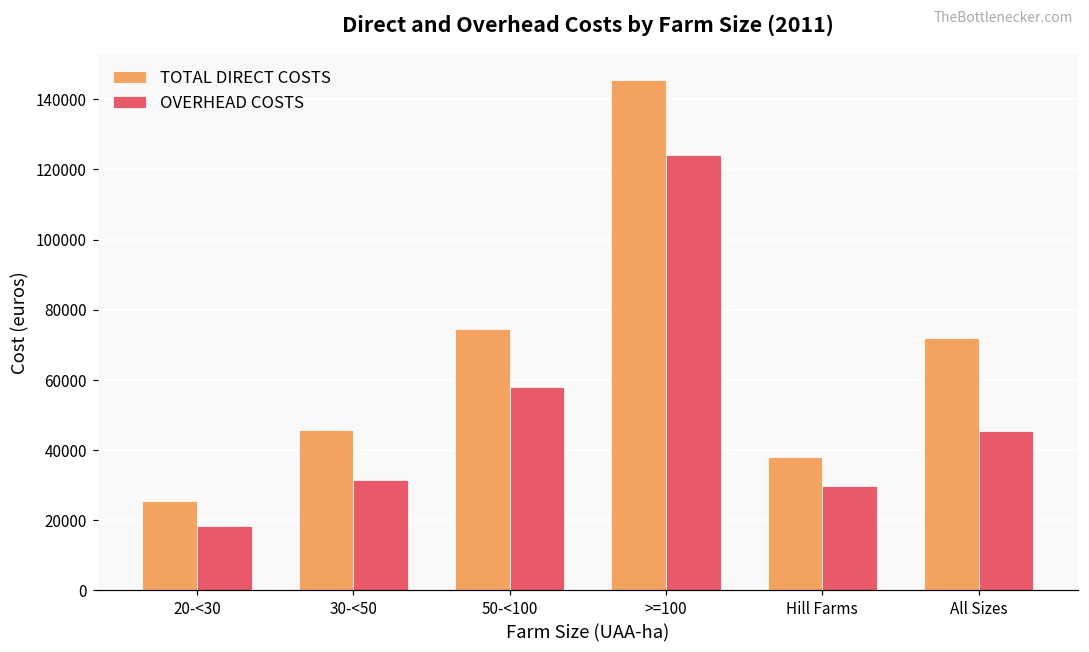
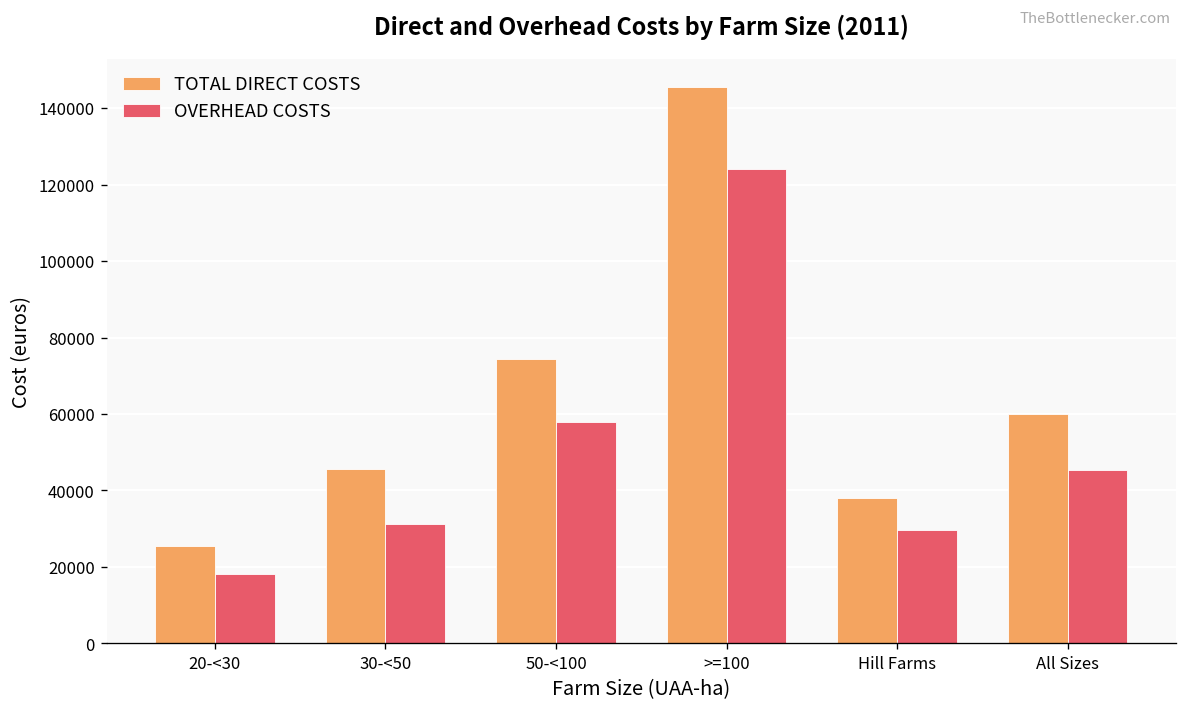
  {
    "TOTAL DIRECT COSTS": {
      "20-<30": 25000,
      "30-<50": 46000,
      "50-<100": 74000,
      ">=100": 146000,
      "Hill Farms": 38000,
-     "All Sizes": 72000
+     "All Sizes": 60000
    },
    "OVERHEAD COSTS": {
      "20-<30": 18000,
      "30-<50": 31000,
      "50-<100": 58000,
      ">=100": 124000,
      "Hill Farms": 30000,
      "All Sizes": 45000
    }
  }
